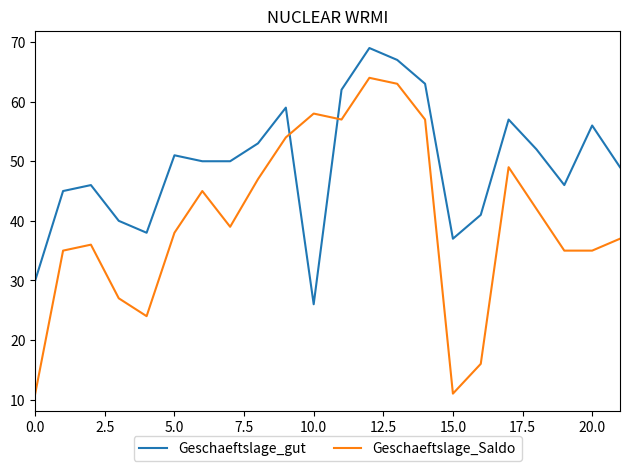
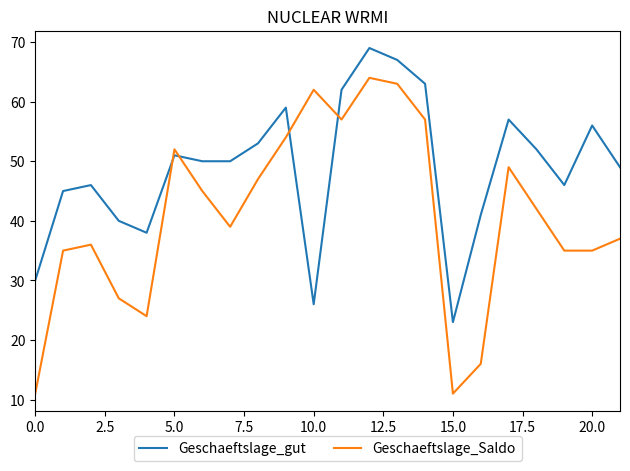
  {
    "Geschaeftslage_gut": {
      "0.0": 30,
      "5.0": 51,
      "10.0": 26,
-     "15.0": 37,
+     "15.0": 23,
      "20.0": 56
    },
    "Geschaeftslage_Saldo": {
      "0.0": 11,
-     "5.0": 38,
-     "10.0": 58,
+     "5.0": 52,
+     "10.0": 62,
      "15.0": 11,
      "20.0": 35
    }
  }
